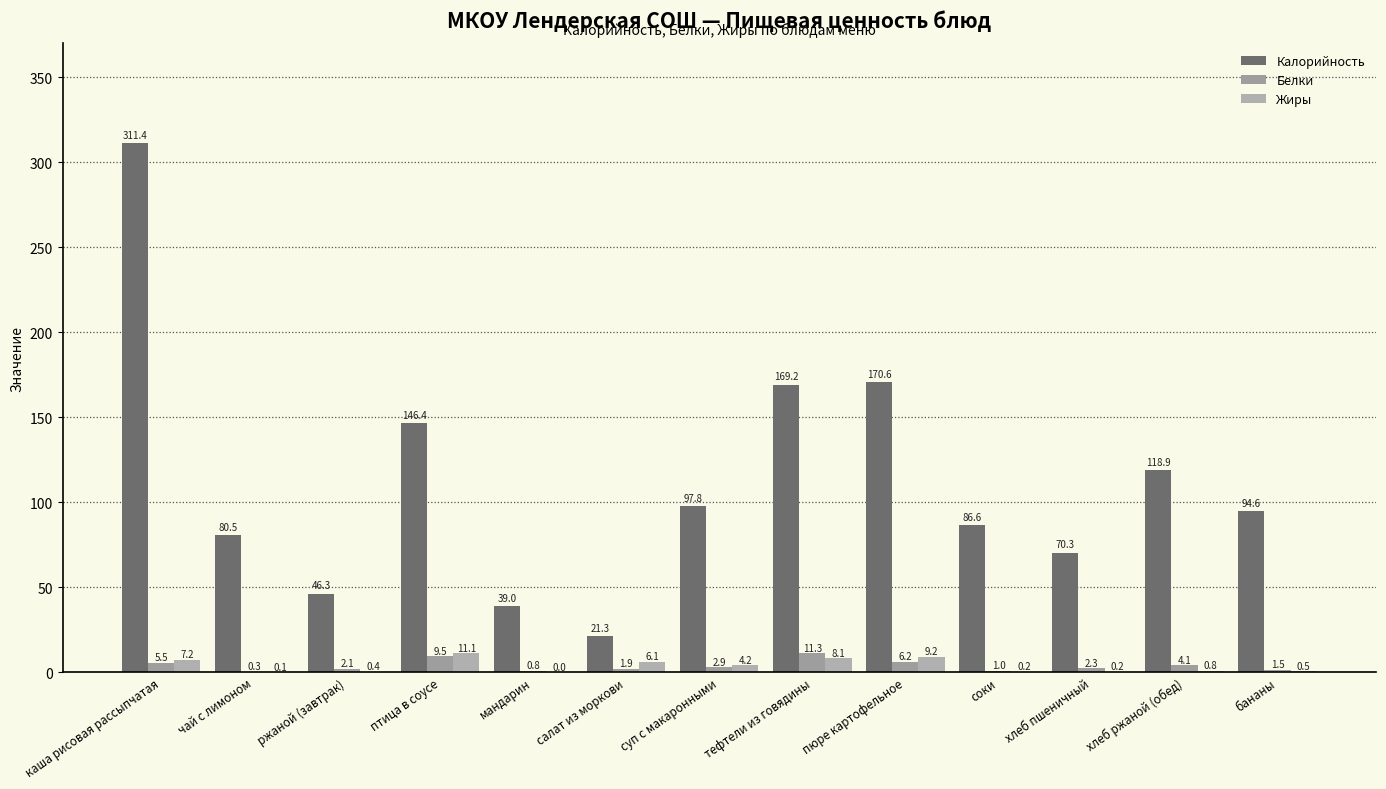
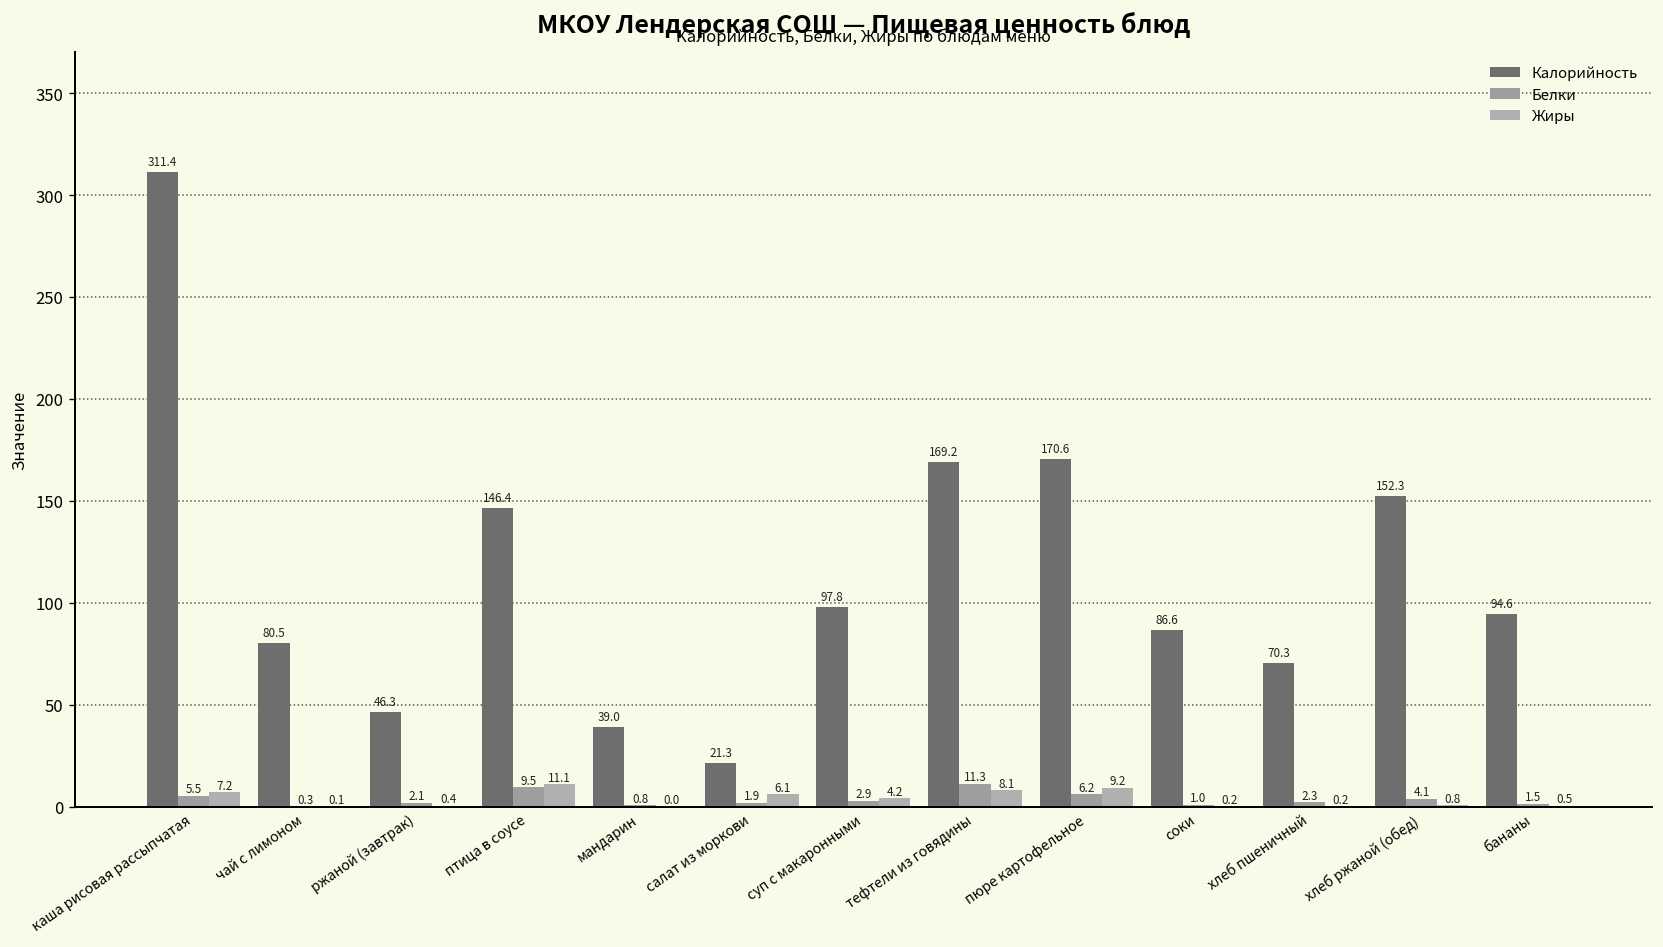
  {
    "Калорийность": {
      "каша рисовая рассыпчатая": 311.4,
      "чай с лимоном": 80.5,
      "ржаной (завтрак)": 46.3,
      "птица в соусе": 146.4,
      "мандарин": 39.0,
      "салат из моркови": 21.3,
      "суп с макаронными": 97.8,
      "тефтели из говядины": 169.2,
      "пюре картофельное": 170.6,
      "соки": 86.6,
      "хлеб пшеничный": 70.3,
-     "хлеб ржаной (обед)": 118.9,
+     "хлеб ржаной (обед)": 152.3,
      "бананы": 94.6
    }
  }
